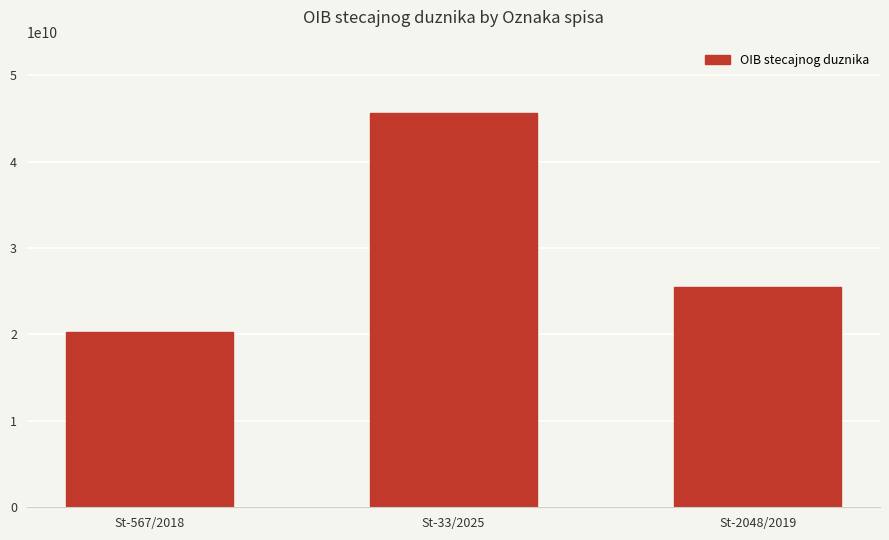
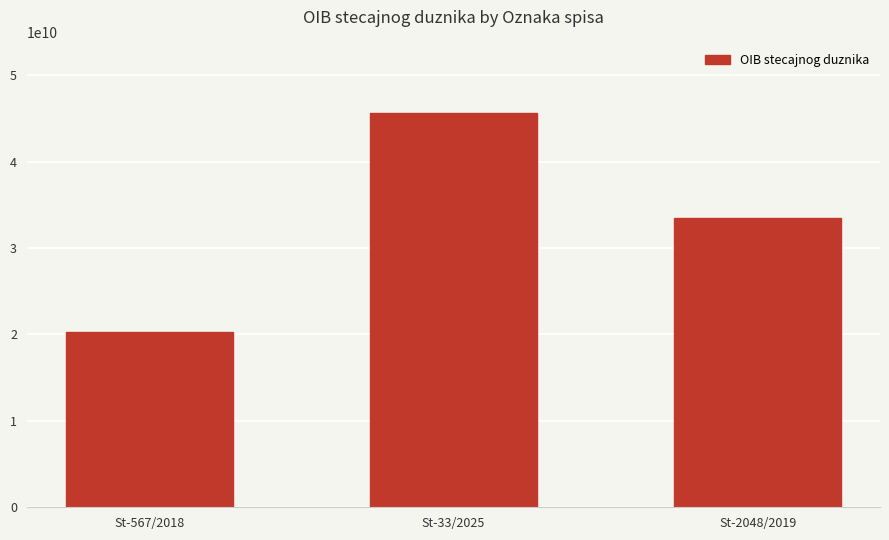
  {
    "St-567/2018": 20000000000,
    "St-33/2025": 46000000000,
-   "St-2048/2019": 26000000000
+   "St-2048/2019": 33000000000
  }
